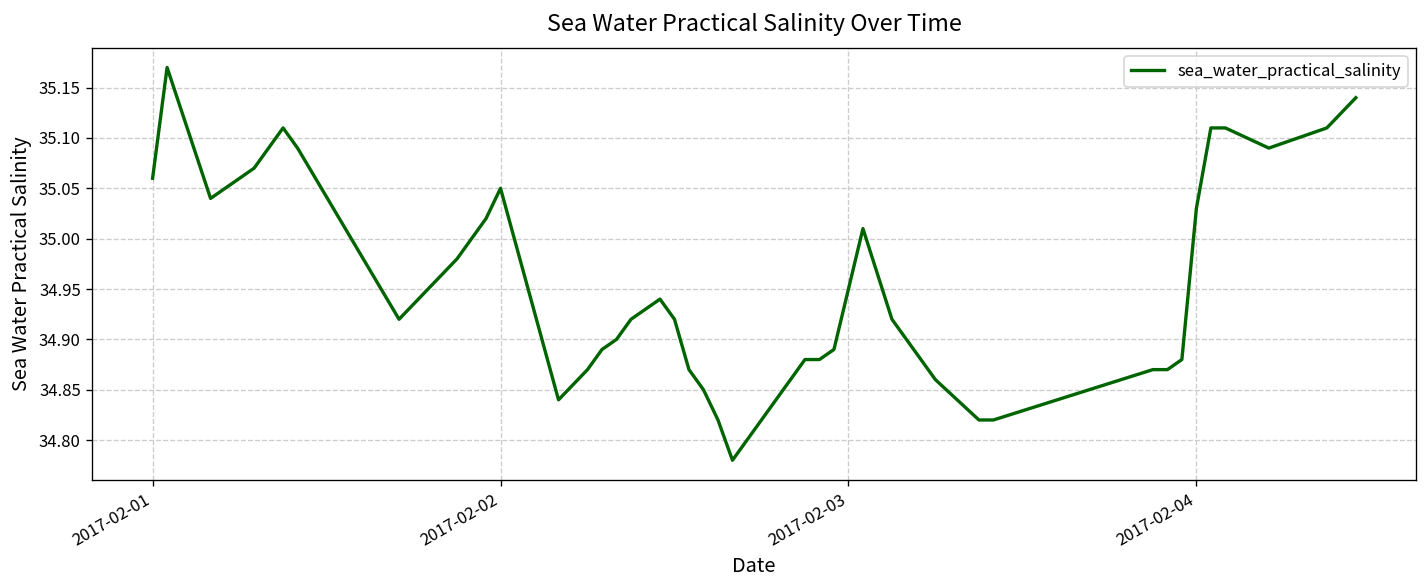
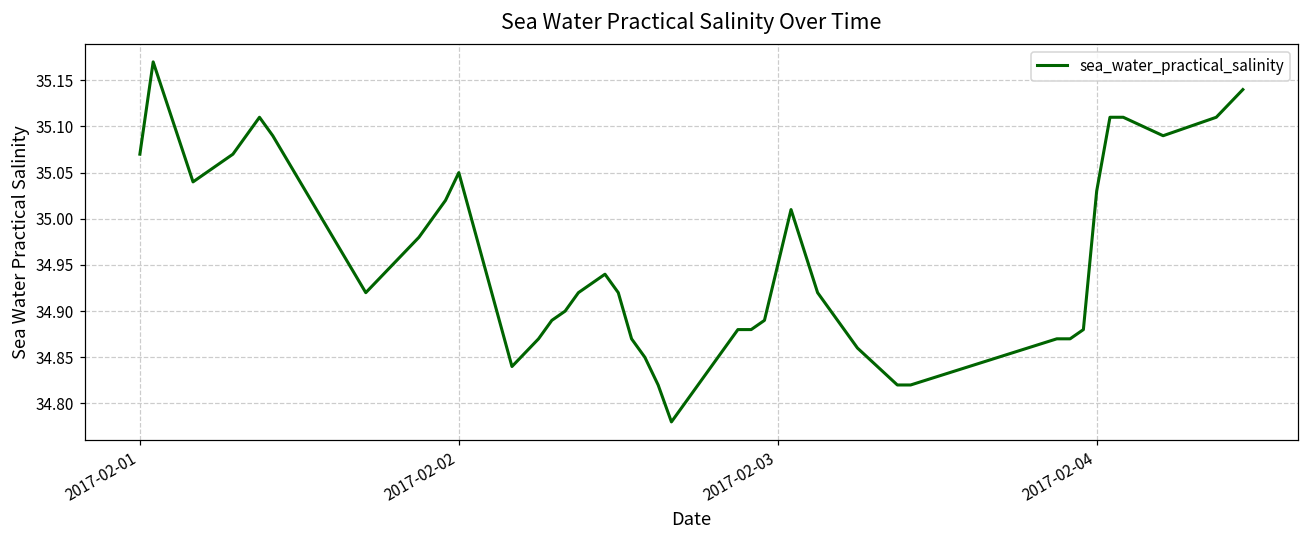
  {
-   "2017-02-01": 35.06,
+   "2017-02-01": 35.07,
    "2017-02-02": 35.05,
    "2017-02-04": 35.03
  }
